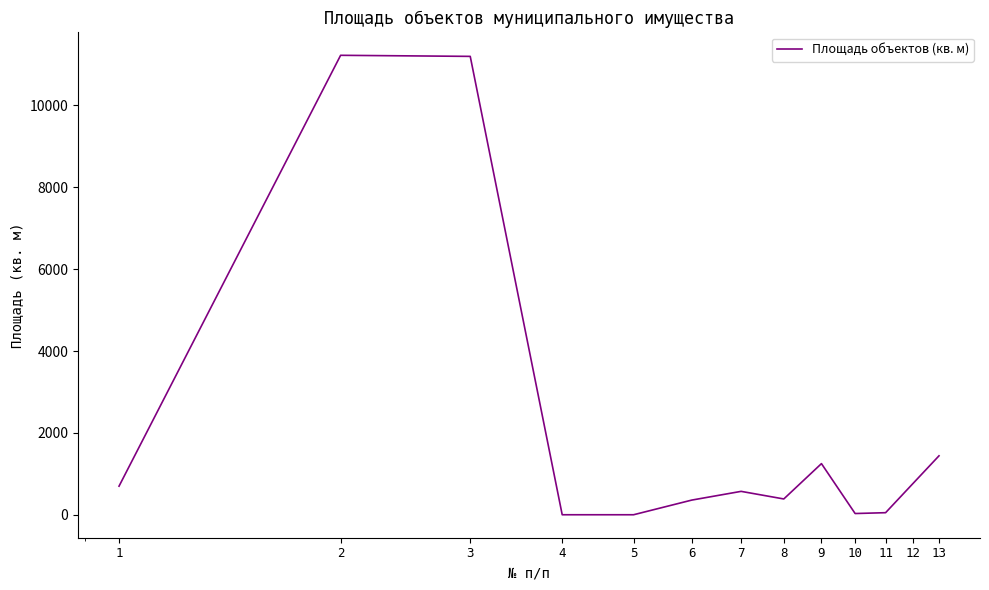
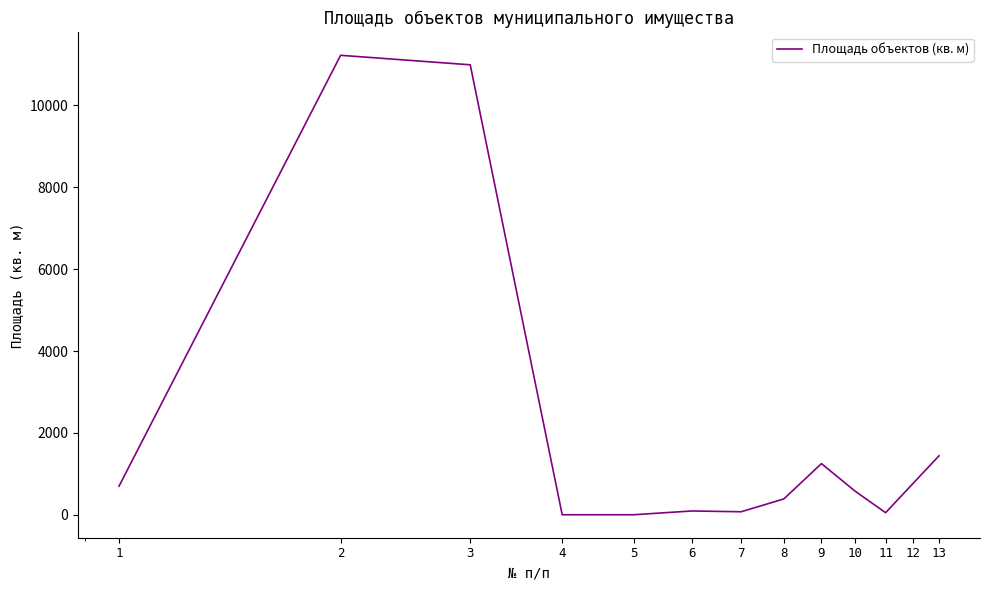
  {
    "1": 700,
    "2": 11200,
-   "3": 11200,
+   "3": 11000,
    "4": 0,
    "5": 0,
-   "6": 400,
-   "7": 600,
+   "6": 100,
+   "7": 100,
    "8": 400,
    "9": 1200,
-   "10": 0,
+   "10": 600,
    "11": 100,
    "12": 800,
    "13": 1400
  }
